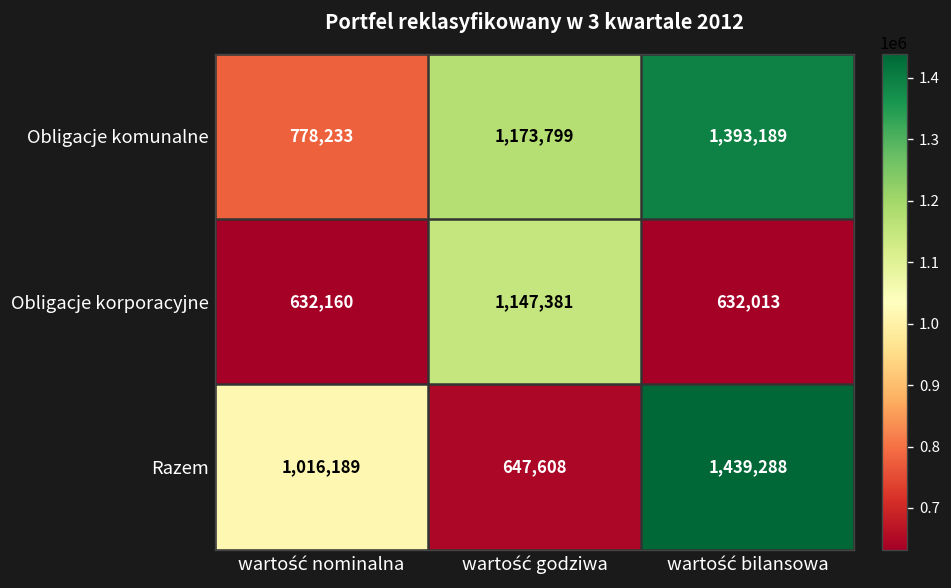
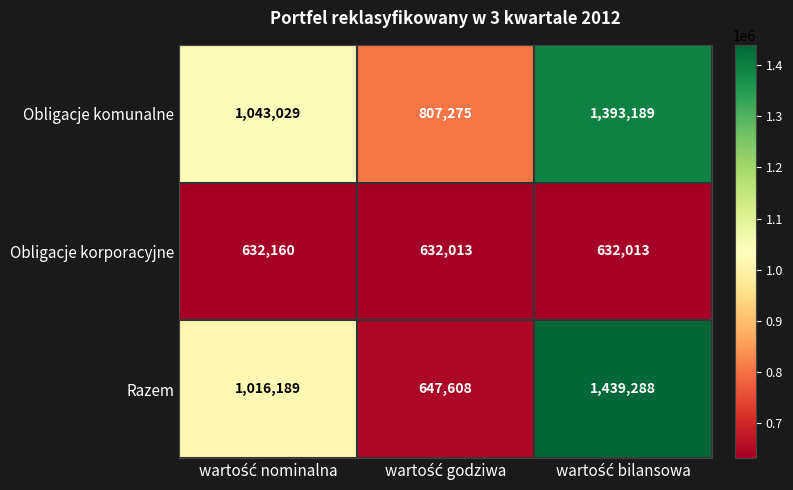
  {
    "Obligacje komunalne": {
-     "wartość nominalna": "778,233",
-     "wartość godziwa": "1,173,799",
+     "wartość nominalna": "1,043,029",
+     "wartość godziwa": "807,275",
      "wartość bilansowa": "1,393,189"
    },
    "Obligacje korporacyjne": {
      "wartość nominalna": "632,160",
-     "wartość godziwa": "1,147,381",
+     "wartość godziwa": "632,013",
      "wartość bilansowa": "632,013"
    },
    "Razem": {
      "wartość nominalna": "1,016,189",
      "wartość godziwa": "647,608",
      "wartość bilansowa": "1,439,288"
    }
  }
